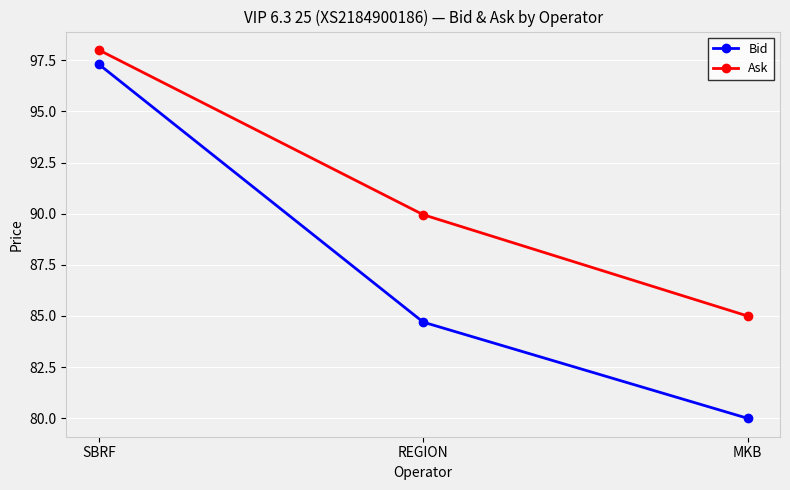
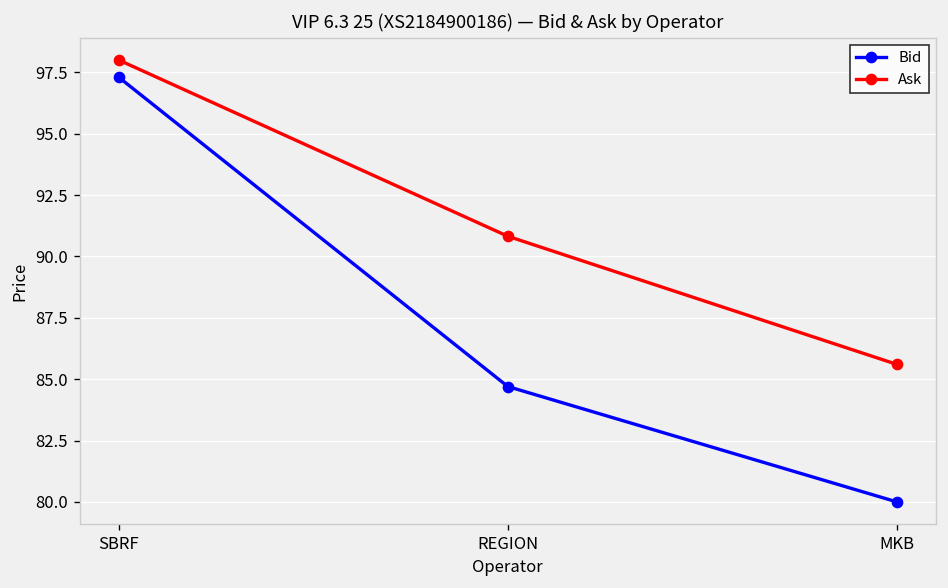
  {
    "Bid": {
      "SBRF": 97.3,
      "REGION": 84.7,
      "MKB": 80.0
    },
    "Ask": {
      "SBRF": 98.0,
-     "REGION": 90.0,
-     "MKB": 85.0
+     "REGION": 90.8,
+     "MKB": 85.6
    }
  }
